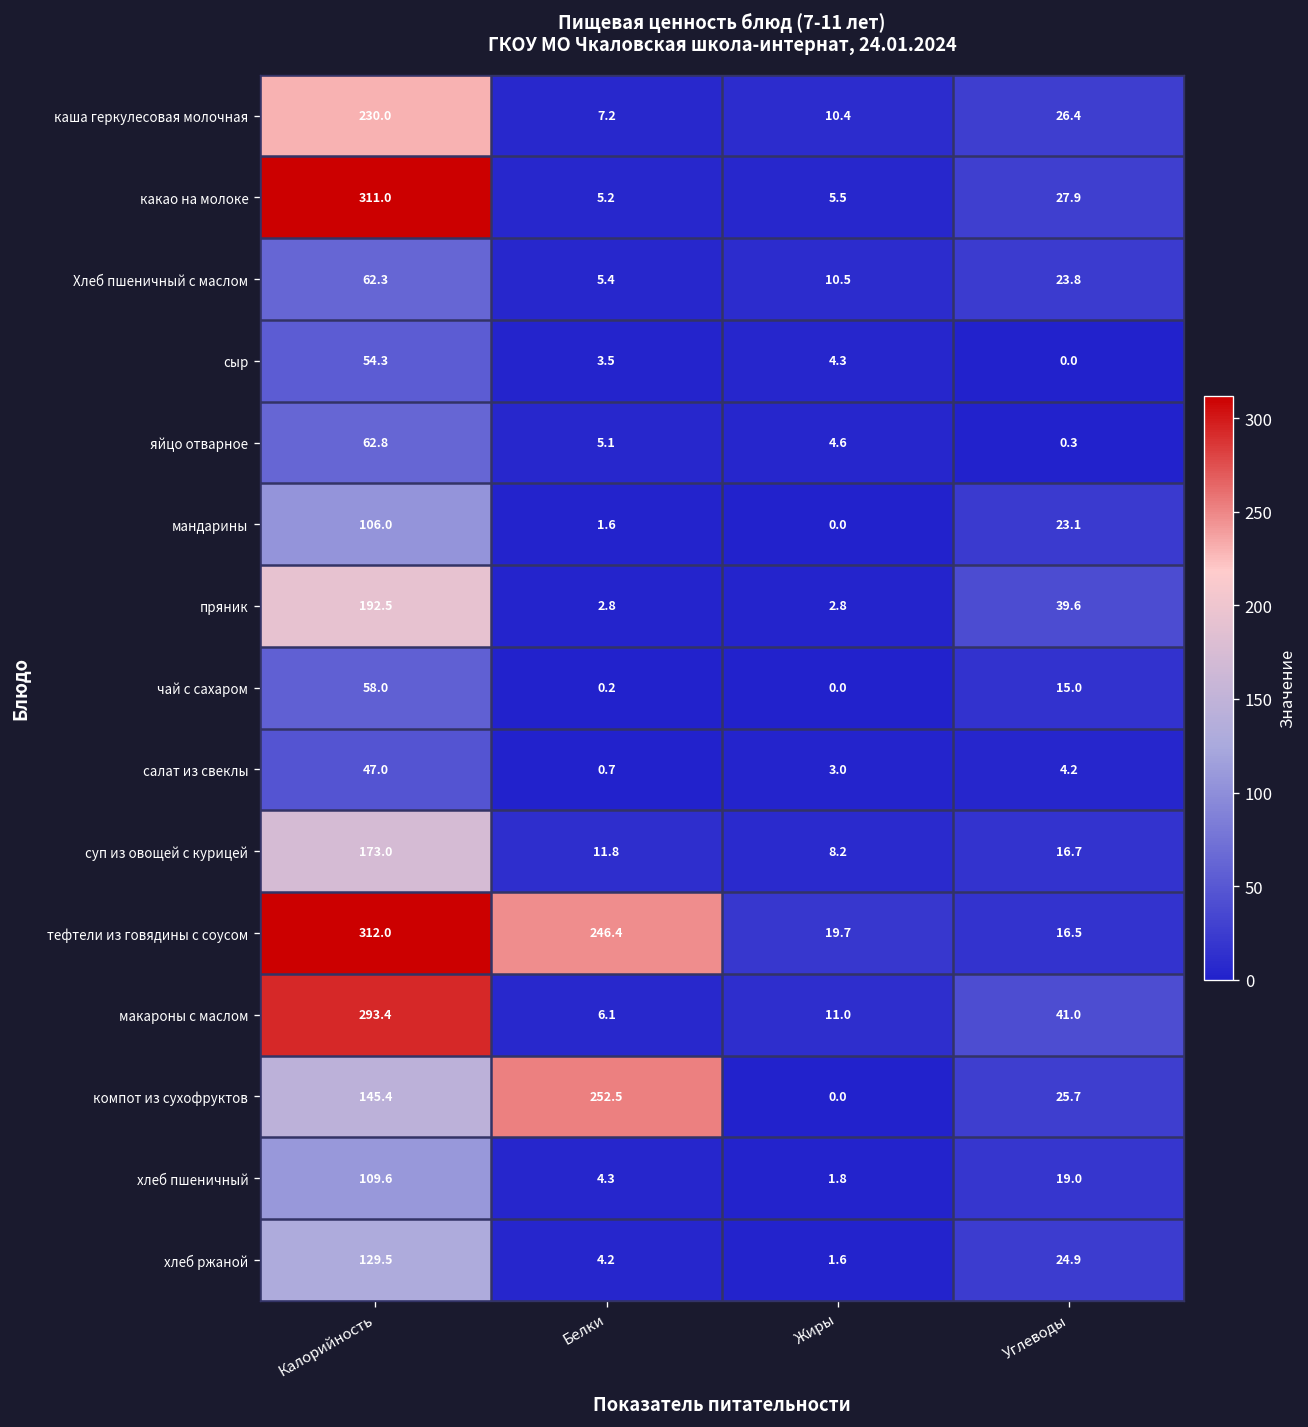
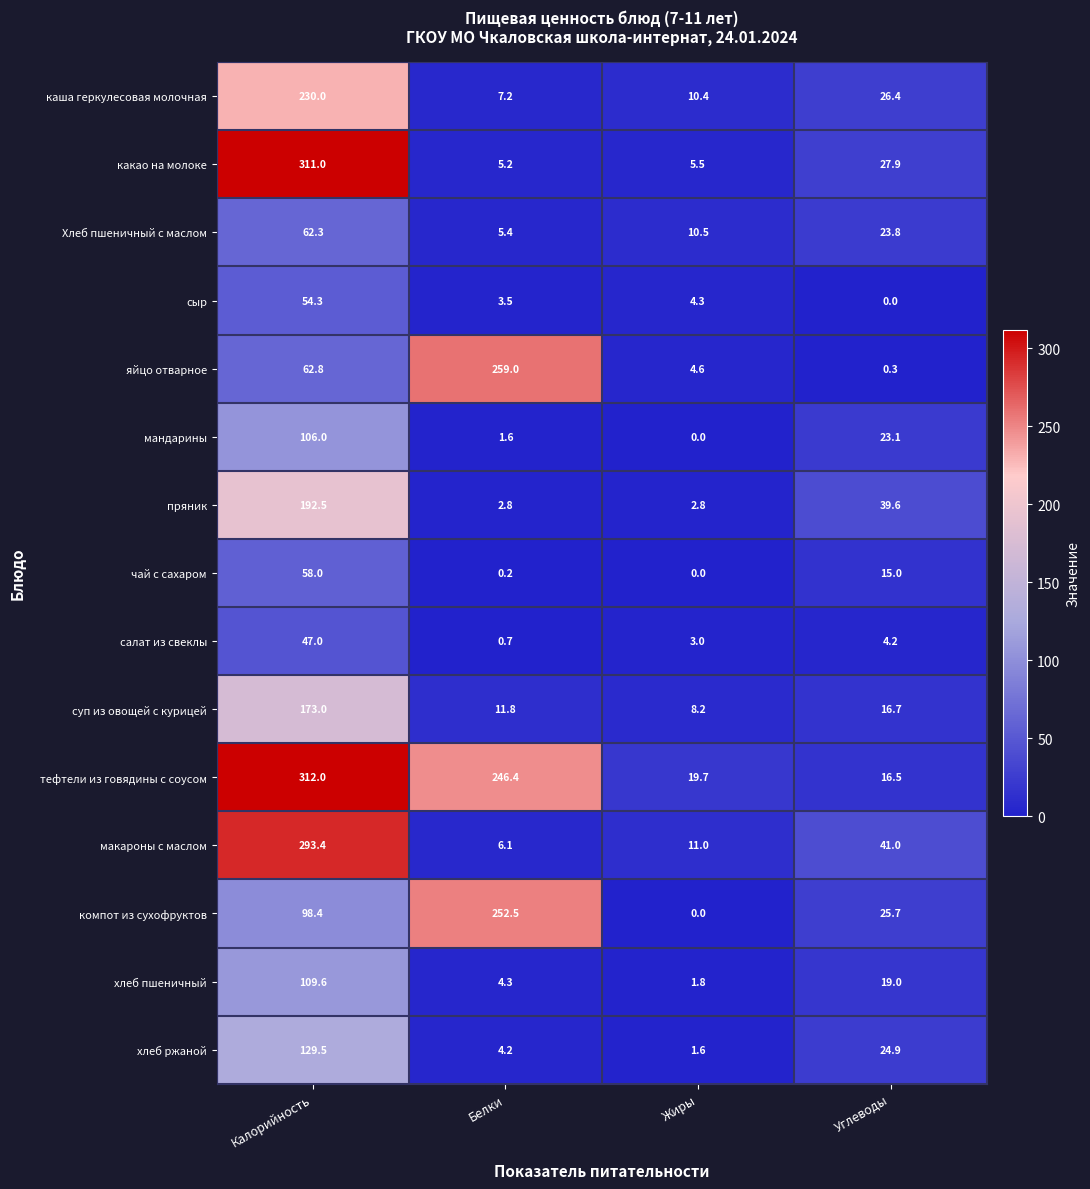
  {
    "каша геркулесовая молочная": {
      "Калорийность": 230.0,
      "Белки": 7.2,
      "Жиры": 10.4,
      "Углеводы": 26.4
    },
    "какао на молоке": {
      "Калорийность": 311.0,
      "Белки": 5.2,
      "Жиры": 5.5,
      "Углеводы": 27.9
    },
    "Хлеб пшеничный с маслом": {
      "Калорийность": 62.3,
      "Белки": 5.4,
      "Жиры": 10.5,
      "Углеводы": 23.8
    },
    "сыр": {
      "Калорийность": 54.3,
      "Белки": 3.5,
      "Жиры": 4.3,
      "Углеводы": 0.0
    },
    "яйцо отварное": {
      "Калорийность": 62.8,
-     "Белки": 5.1,
+     "Белки": 259.0,
      "Жиры": 4.6,
      "Углеводы": 0.3
    },
    "мандарины": {
      "Калорийность": 106.0,
      "Белки": 1.6,
      "Жиры": 0.0,
      "Углеводы": 23.1
    },
    "пряник": {
      "Калорийность": 192.5,
      "Белки": 2.8,
      "Жиры": 2.8,
      "Углеводы": 39.6
    },
    "чай с сахаром": {
      "Калорийность": 58.0,
      "Белки": 0.2,
      "Жиры": 0.0,
      "Углеводы": 15.0
    },
    "салат из свеклы": {
      "Калорийность": 47.0,
      "Белки": 0.7,
      "Жиры": 3.0,
      "Углеводы": 4.2
    },
    "суп из овощей с курицей": {
      "Калорийность": 173.0,
      "Белки": 11.8,
      "Жиры": 8.2,
      "Углеводы": 16.7
    },
    "тефтели из говядины с соусом": {
      "Калорийность": 312.0,
      "Белки": 246.4,
      "Жиры": 19.7,
      "Углеводы": 16.5
    },
    "макароны с маслом": {
      "Калорийность": 293.4,
      "Белки": 6.1,
      "Жиры": 11.0,
      "Углеводы": 41.0
    },
    "компот из сухофруктов": {
-     "Калорийность": 145.4,
+     "Калорийность": 98.4,
      "Белки": 252.5,
      "Жиры": 0.0,
      "Углеводы": 25.7
    },
    "хлеб пшеничный": {
      "Калорийность": 109.6,
      "Белки": 4.3,
      "Жиры": 1.8,
      "Углеводы": 19.0
    },
    "хлеб ржаной": {
      "Калорийность": 129.5,
      "Белки": 4.2,
      "Жиры": 1.6,
      "Углеводы": 24.9
    }
  }
